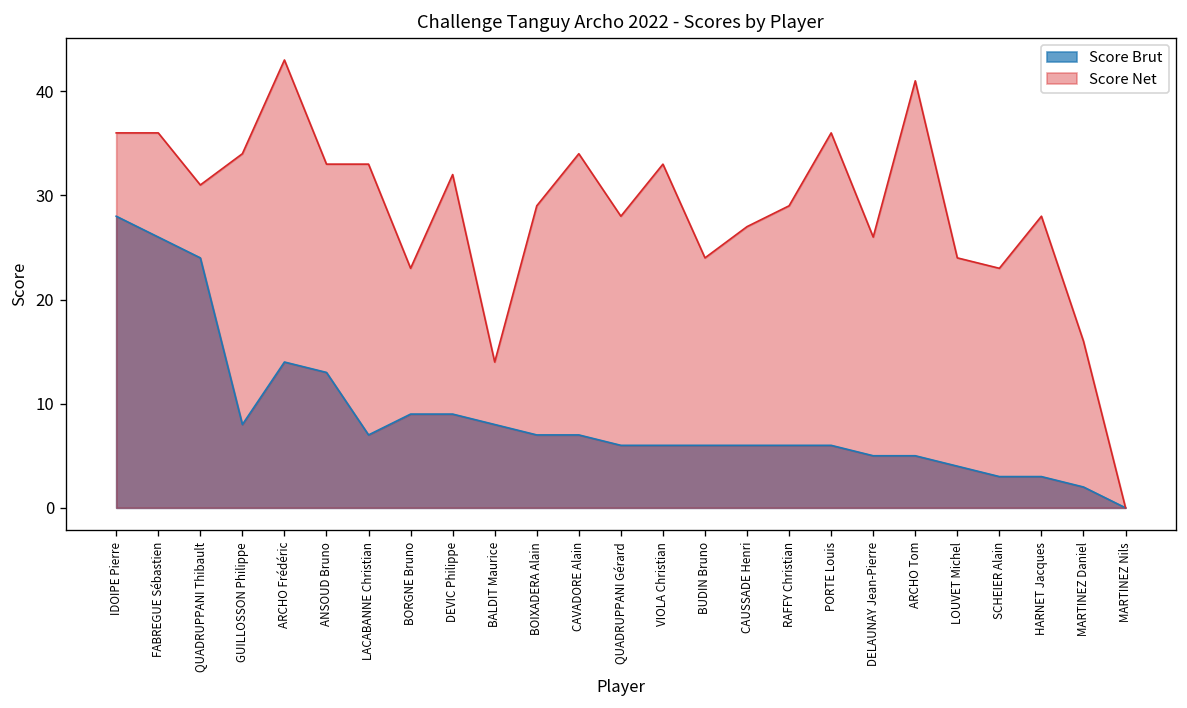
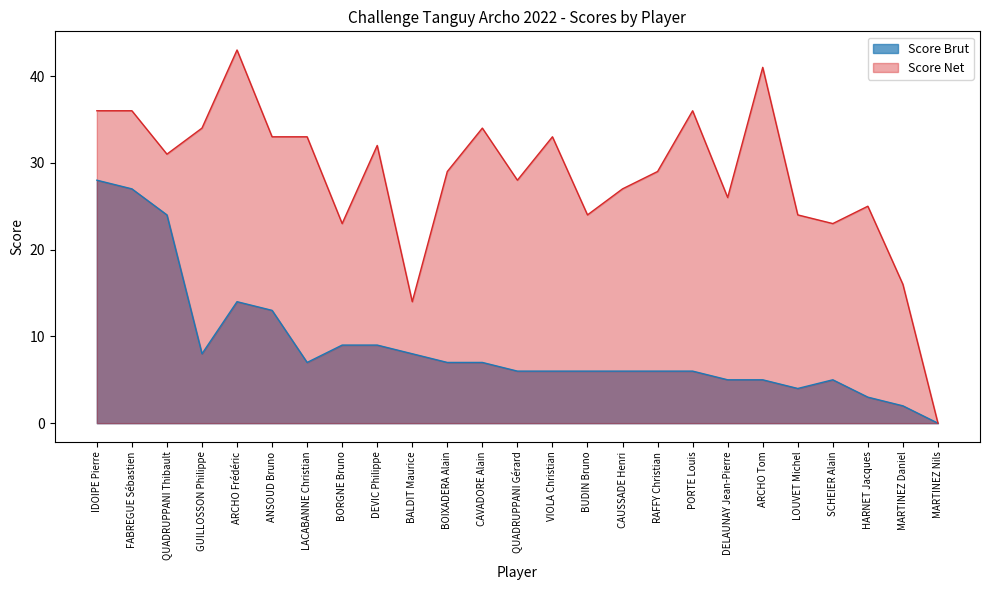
  {
    "Score Brut": {
      "IDOIPE Pierre": 28,
-     "FABREGUE Sébastien": 26,
+     "FABREGUE Sébastien": 27,
      "QUADRUPPANI Thibault": 24,
      "GUILLOSSON Philippe": 8,
      "ARCHO Frédéric": 14,
      "ANSOUD Bruno": 13,
      "LACABANNE Christian": 7,
      "BORGNE Bruno": 9,
      "DEVIC Philippe": 9,
      "BALDIT Maurice": 8,
      "BOIXADERA Alain": 7,
      "CAVADORE Alain": 7,
      "QUADRUPPANI Gérard": 6,
      "VIOLA Christian": 6,
      "BUDIN Bruno": 6,
      "CAUSSADE Henri": 6,
      "RAFFY Christian": 6,
      "PORTE Louis": 6,
      "DELAUNAY Jean-Pierre": 5,
      "ARCHO Tom": 5,
      "LOUVET Michel": 4,
-     "SCHEIER Alain": 3,
+     "SCHEIER Alain": 5,
      "HARNET Jacques": 3,
      "MARTINEZ Daniel": 2
    },
    "Score Net": {
      "IDOIPE Pierre": 36,
      "FABREGUE Sébastien": 36,
      "QUADRUPPANI Thibault": 31,
      "GUILLOSSON Philippe": 34,
      "ARCHO Frédéric": 43,
      "ANSOUD Bruno": 33,
      "LACABANNE Christian": 33,
      "BORGNE Bruno": 23,
      "DEVIC Philippe": 32,
      "BALDIT Maurice": 14,
      "BOIXADERA Alain": 29,
      "CAVADORE Alain": 34,
      "QUADRUPPANI Gérard": 28,
      "VIOLA Christian": 33,
      "BUDIN Bruno": 24,
      "CAUSSADE Henri": 27,
      "RAFFY Christian": 29,
      "PORTE Louis": 36,
      "DELAUNAY Jean-Pierre": 26,
      "ARCHO Tom": 41,
      "LOUVET Michel": 24,
      "SCHEIER Alain": 23,
-     "HARNET Jacques": 28,
+     "HARNET Jacques": 25,
      "MARTINEZ Daniel": 16
    }
  }
